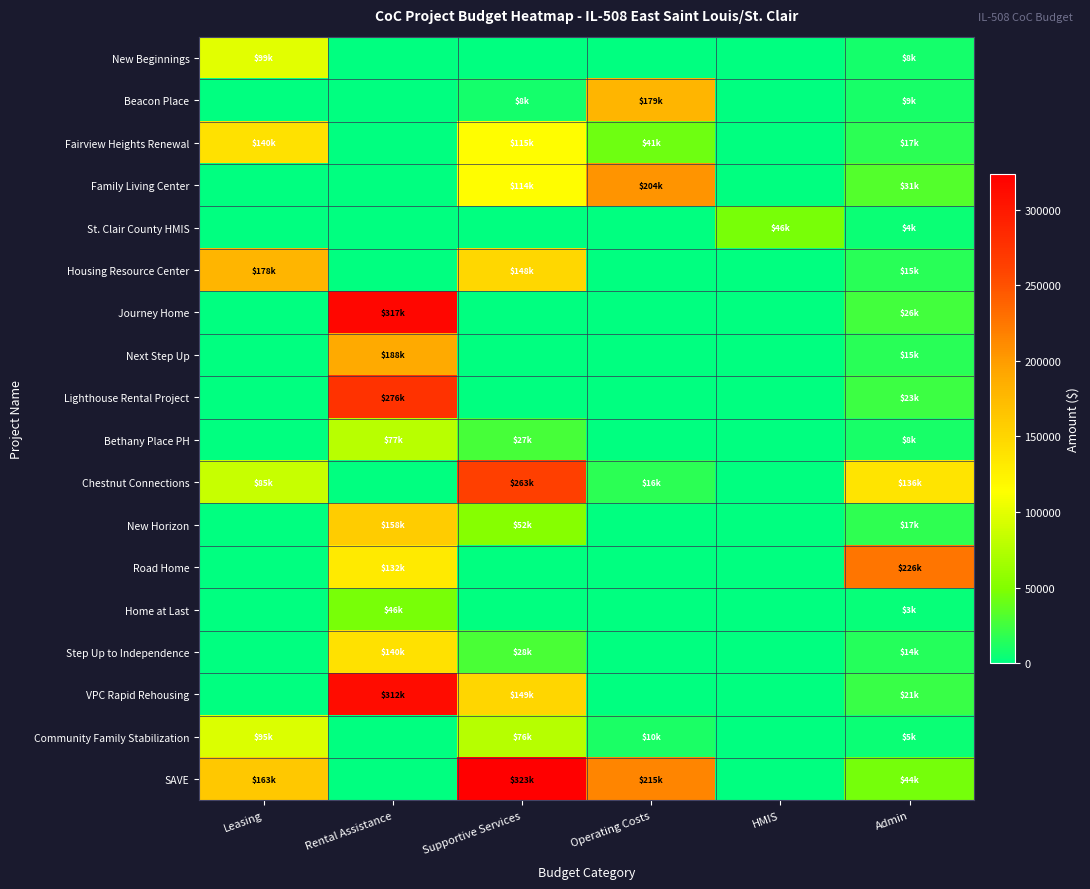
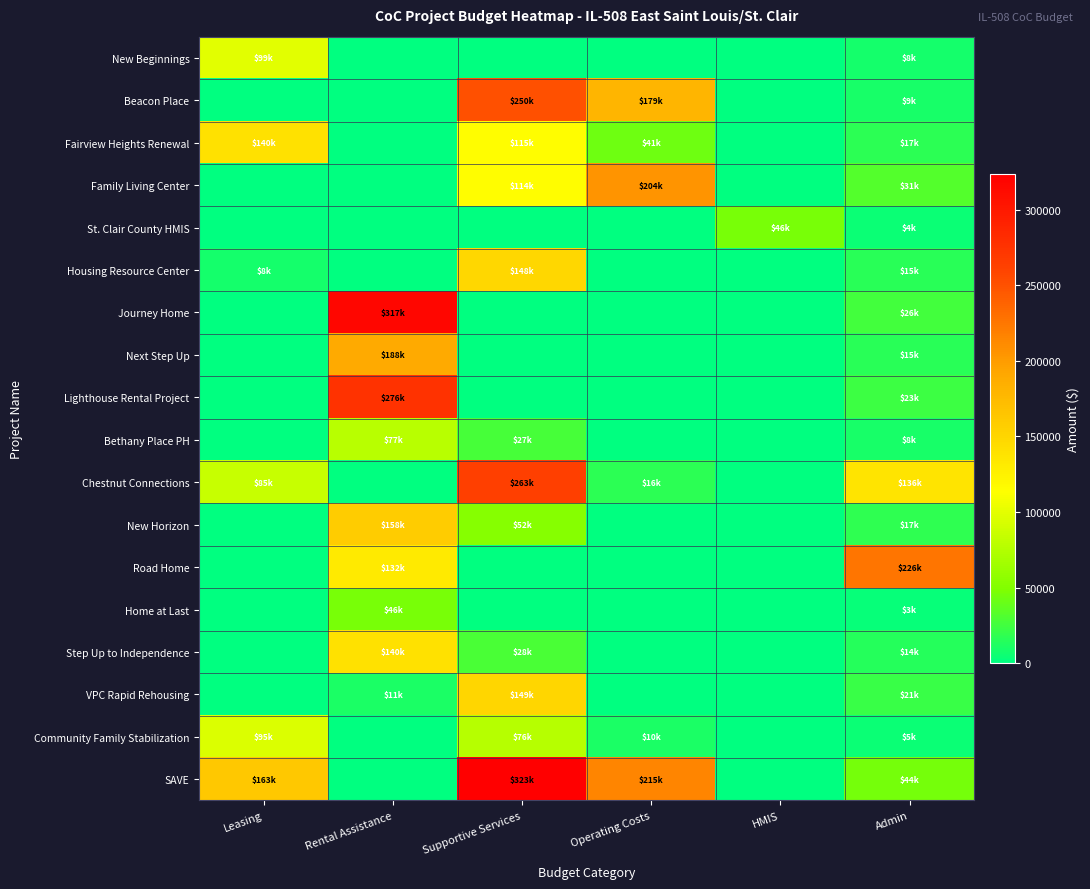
  {
    "New Beginnings": {
      "Leasing": "$99k",
      "Admin": "$8k"
    },
    "Beacon Place": {
-     "Supportive Services": "$8k",
+     "Supportive Services": "$250k",
      "Operating Costs": "$179k",
      "Admin": "$9k"
    },
    "Fairview Heights Renewal": {
      "Leasing": "$140k",
      "Supportive Services": "$115k",
      "Operating Costs": "$41k",
      "Admin": "$17k"
    },
    "Family Living Center": {
      "Supportive Services": "$114k",
      "Operating Costs": "$204k",
      "Admin": "$31k"
    },
    "St. Clair County HMIS": {
      "HMIS": "$46k",
      "Admin": "$4k"
    },
    "Housing Resource Center": {
-     "Leasing": "$178k",
+     "Leasing": "$8k",
      "Supportive Services": "$148k",
      "Admin": "$15k"
    },
    "Journey Home": {
      "Rental Assistance": "$317k",
      "Admin": "$26k"
    },
    "Next Step Up": {
      "Rental Assistance": "$188k",
      "Admin": "$15k"
    },
    "Lighthouse Rental Project": {
      "Rental Assistance": "$276k",
      "Admin": "$23k"
    },
    "Bethany Place PH": {
      "Rental Assistance": "$77k",
      "Supportive Services": "$27k",
      "Admin": "$8k"
    },
    "Chestnut Connections": {
      "Leasing": "$85k",
      "Supportive Services": "$263k",
      "Operating Costs": "$16k",
      "Admin": "$136k"
    },
    "New Horizon": {
      "Rental Assistance": "$158k",
      "Supportive Services": "$52k",
      "Admin": "$17k"
    },
    "Road Home": {
      "Rental Assistance": "$132k",
      "Admin": "$226k"
    },
    "Home at Last": {
      "Rental Assistance": "$46k",
      "Admin": "$3k"
    },
    "Step Up to Independence": {
      "Rental Assistance": "$140k",
      "Supportive Services": "$28k",
      "Admin": "$14k"
    },
    "VPC Rapid Rehousing": {
-     "Rental Assistance": "$312k",
+     "Rental Assistance": "$11k",
      "Supportive Services": "$149k",
      "Admin": "$21k"
    },
    "Community Family Stabilization": {
      "Leasing": "$95k",
      "Supportive Services": "$76k",
      "Operating Costs": "$10k",
      "Admin": "$5k"
    },
    "SAVE": {
      "Leasing": "$163k",
      "Supportive Services": "$323k",
      "Operating Costs": "$215k",
      "Admin": "$44k"
    }
  }
